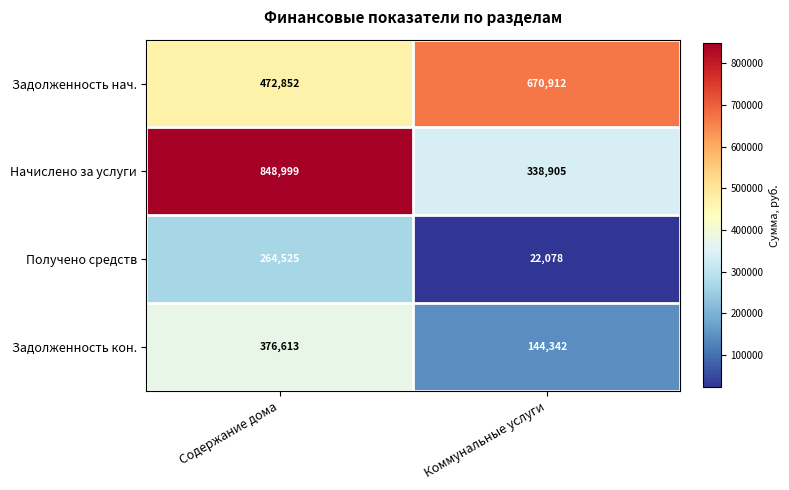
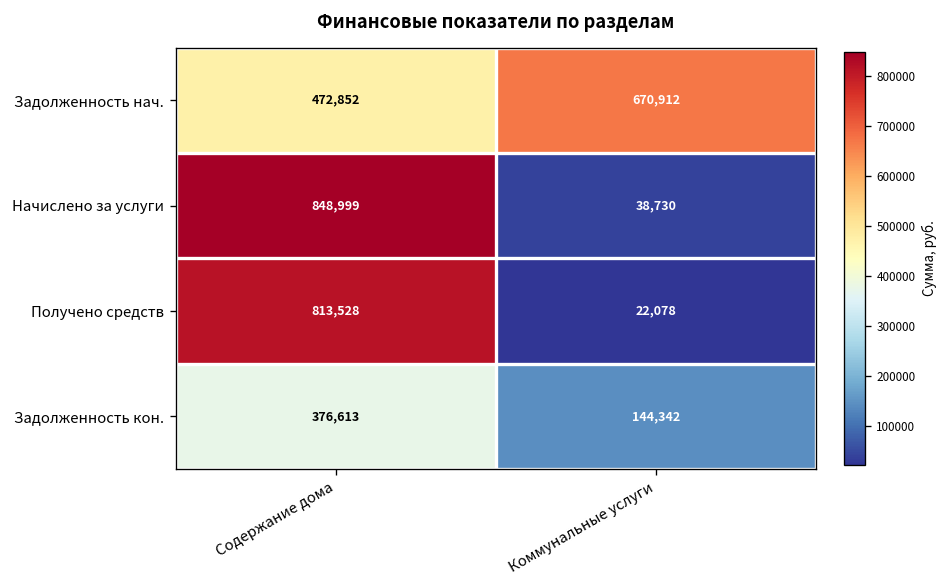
  {
    "Задолженность нач.": {
      "Содержание дома": "472,852",
      "Коммунальные услуги": "670,912"
    },
    "Начислено за услуги": {
      "Содержание дома": "848,999",
-     "Коммунальные услуги": "338,905"
+     "Коммунальные услуги": "38,730"
    },
    "Получено средств": {
-     "Содержание дома": "264,525",
+     "Содержание дома": "813,528",
      "Коммунальные услуги": "22,078"
    },
    "Задолженность кон.": {
      "Содержание дома": "376,613",
      "Коммунальные услуги": "144,342"
    }
  }
